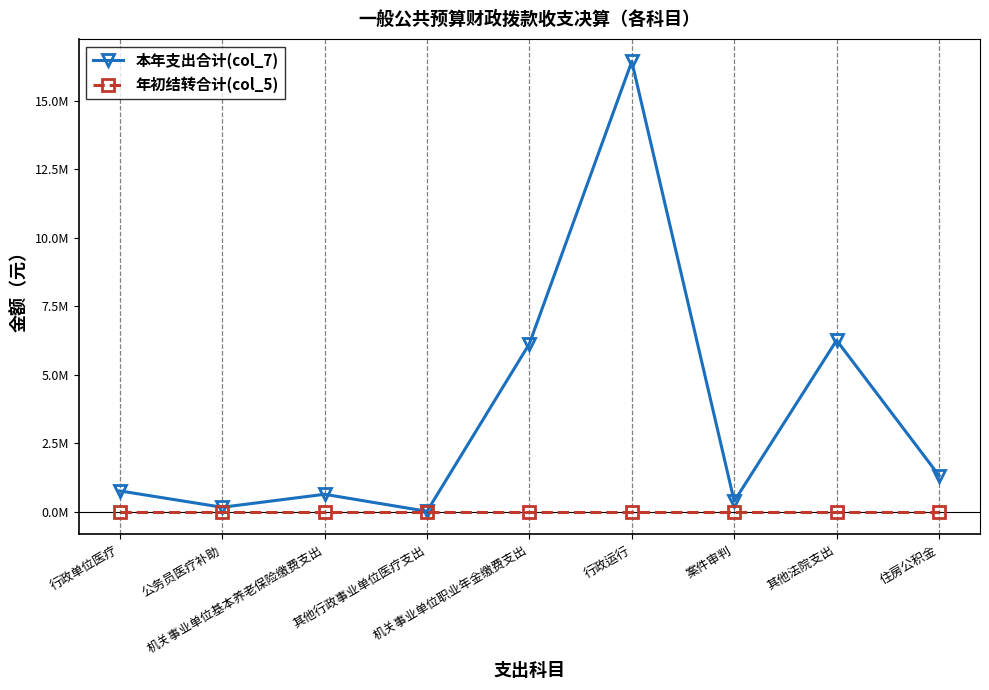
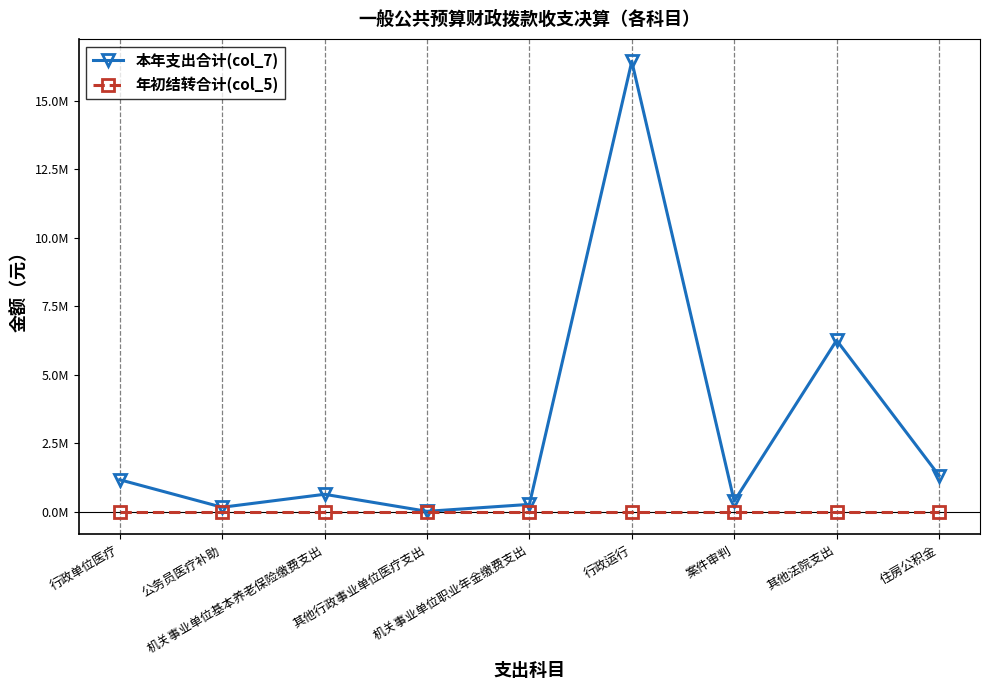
  {
    "本年支出合计(col_7)": {
-     "行政单位医疗": 800000,
+     "行政单位医疗": 1200000,
      "公务员医疗补助": 200000,
      "机关事业单位基本养老保险缴费支出": 600000,
-     "机关事业单位职业年金缴费支出": 6100000,
+     "机关事业单位职业年金缴费支出": 300000,
      "行政运行": 16400000,
      "案件审判": 400000,
      "其他法院支出": 6300000,
      "住房公积金": 1300000
    },
    "年初结转合计(col_5)": {
      "行政单位医疗": 0,
      "公务员医疗补助": 0,
      "机关事业单位基本养老保险缴费支出": 0,
      "机关事业单位职业年金缴费支出": 0,
      "行政运行": 0,
      "案件审判": 0,
      "其他法院支出": 0,
      "住房公积金": 0
    }
  }
